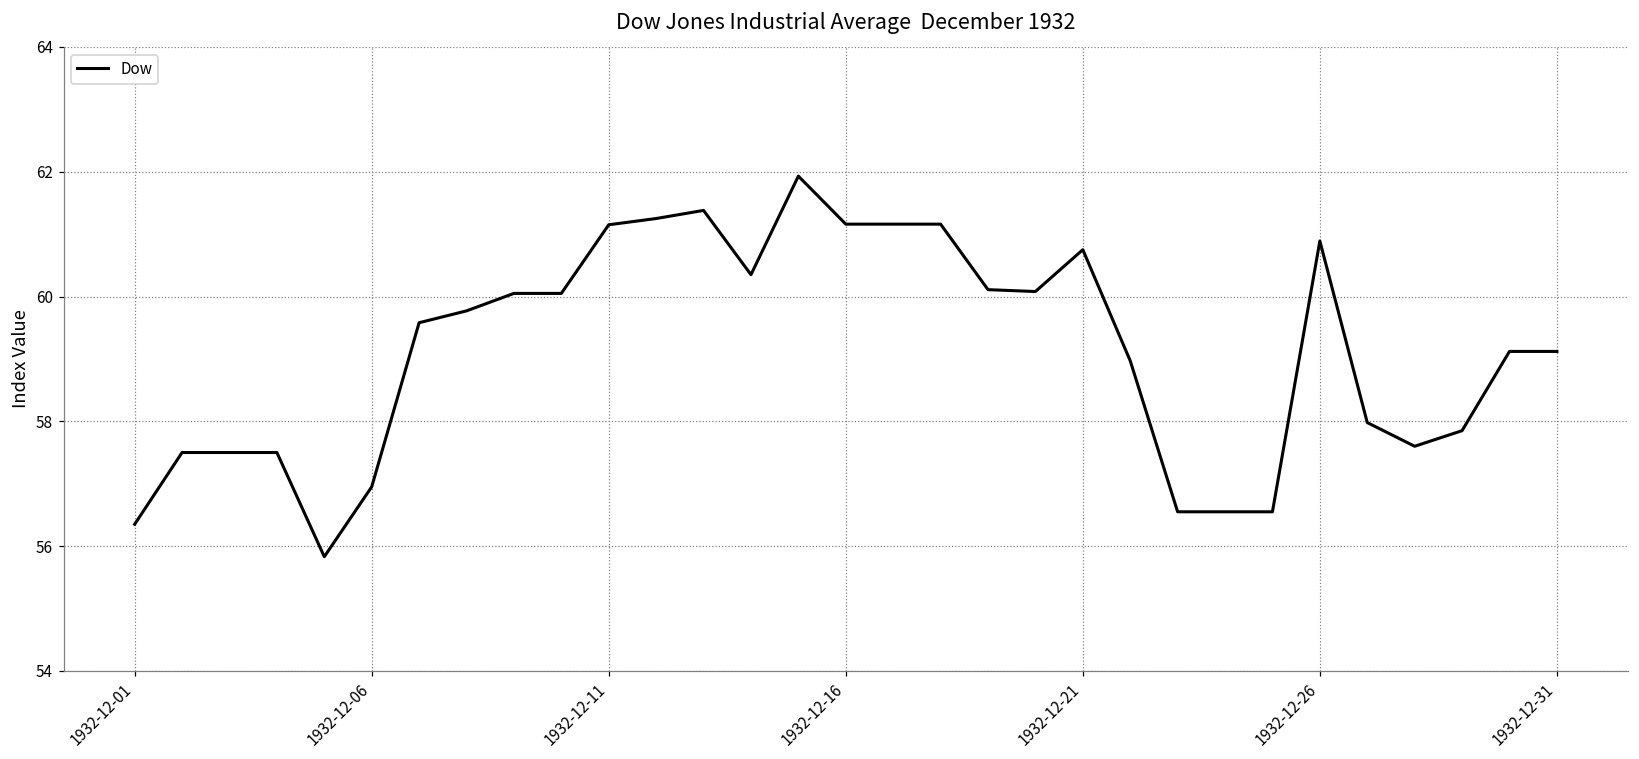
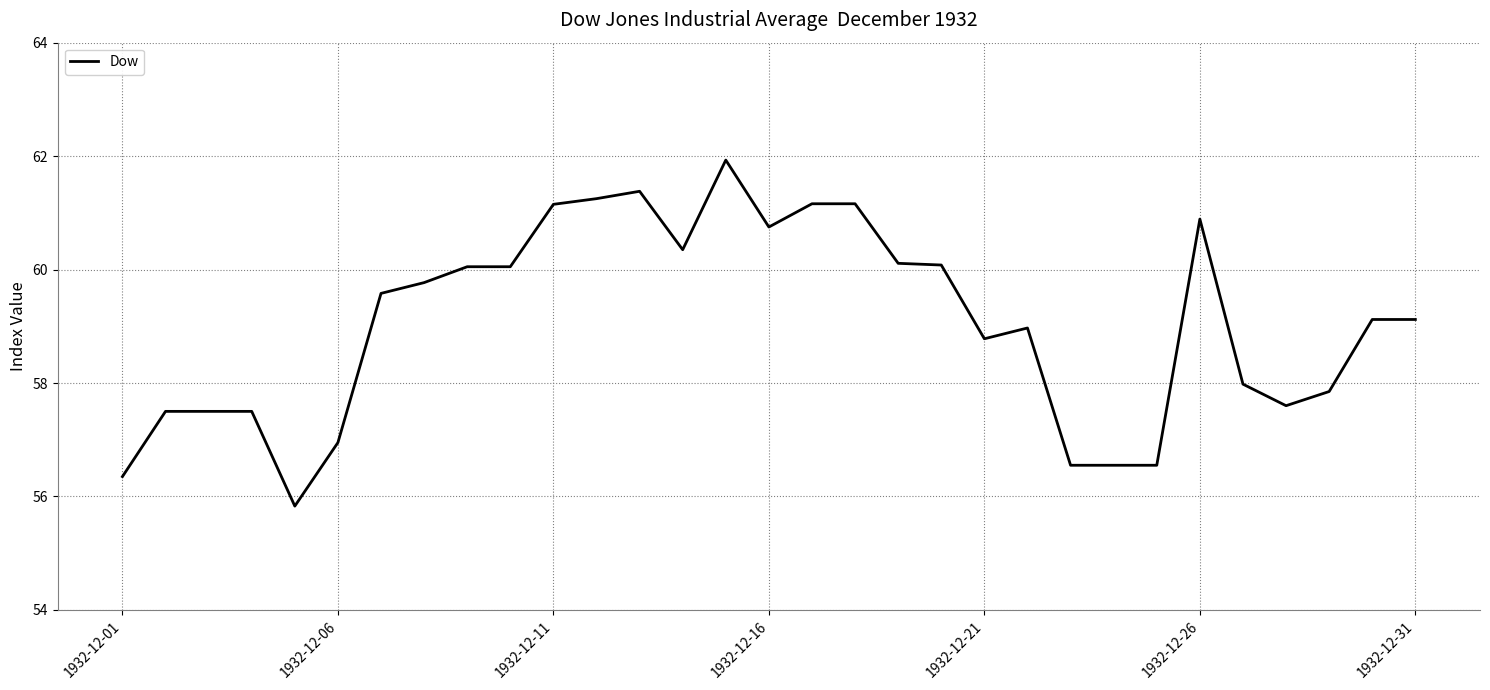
  {
    "1932-12-01": 56.4,
    "1932-12-06": 57.0,
    "1932-12-11": 61.2,
-   "1932-12-16": 61.2,
-   "1932-12-21": 60.8,
+   "1932-12-16": 60.8,
+   "1932-12-21": 58.8,
    "1932-12-26": 60.9,
    "1932-12-31": 59.1
  }
